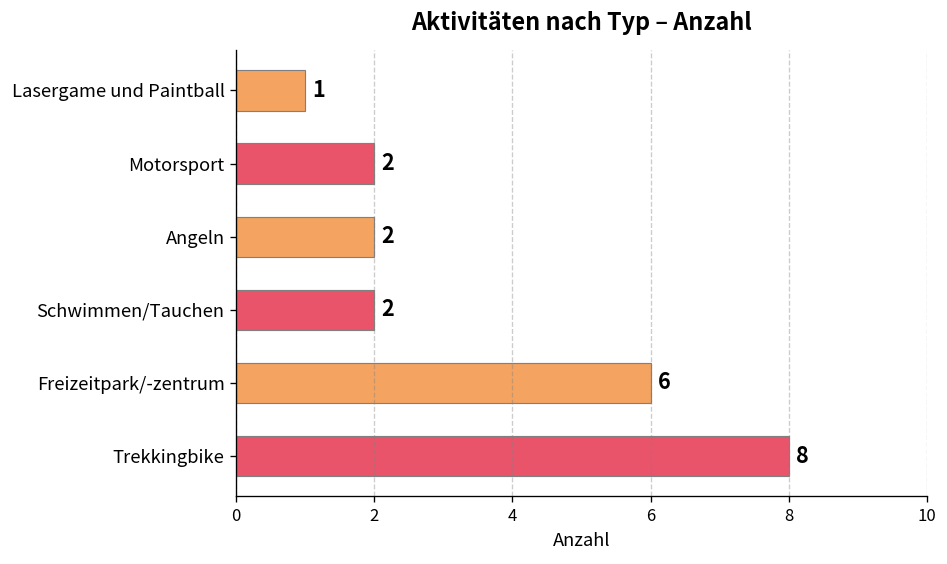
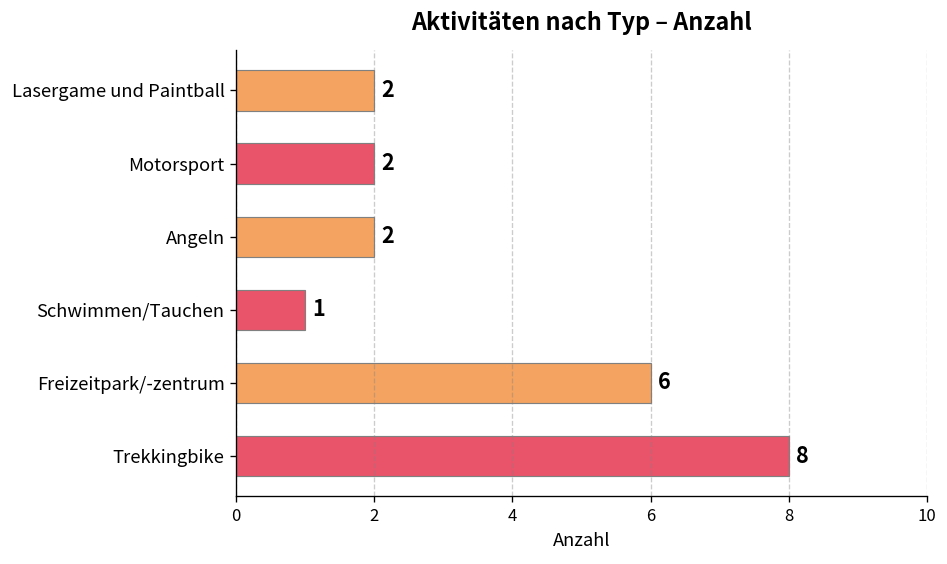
  {
-   "Lasergame und Paintball": 1,
+   "Lasergame und Paintball": 2,
    "Motorsport": 2,
    "Angeln": 2,
-   "Schwimmen/Tauchen": 2,
+   "Schwimmen/Tauchen": 1,
    "Freizeitpark/-zentrum": 6,
    "Trekkingbike": 8
  }
